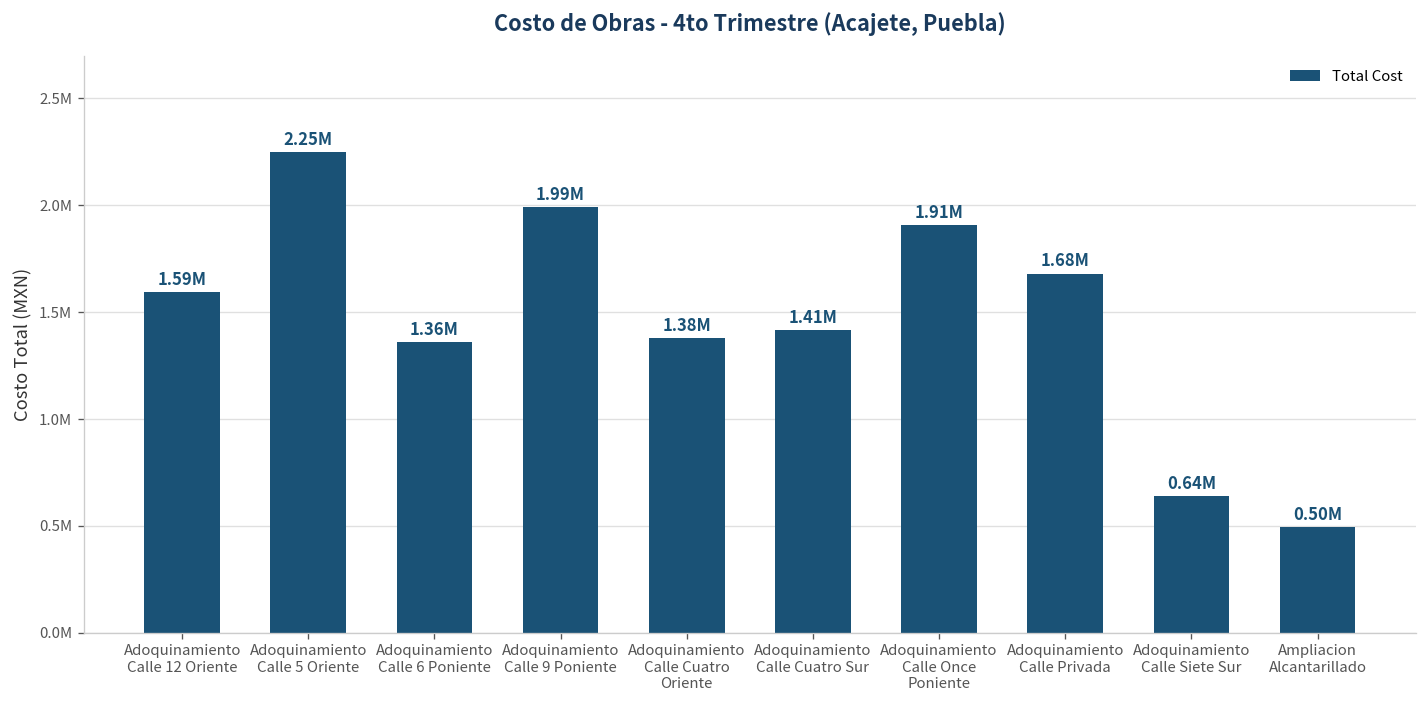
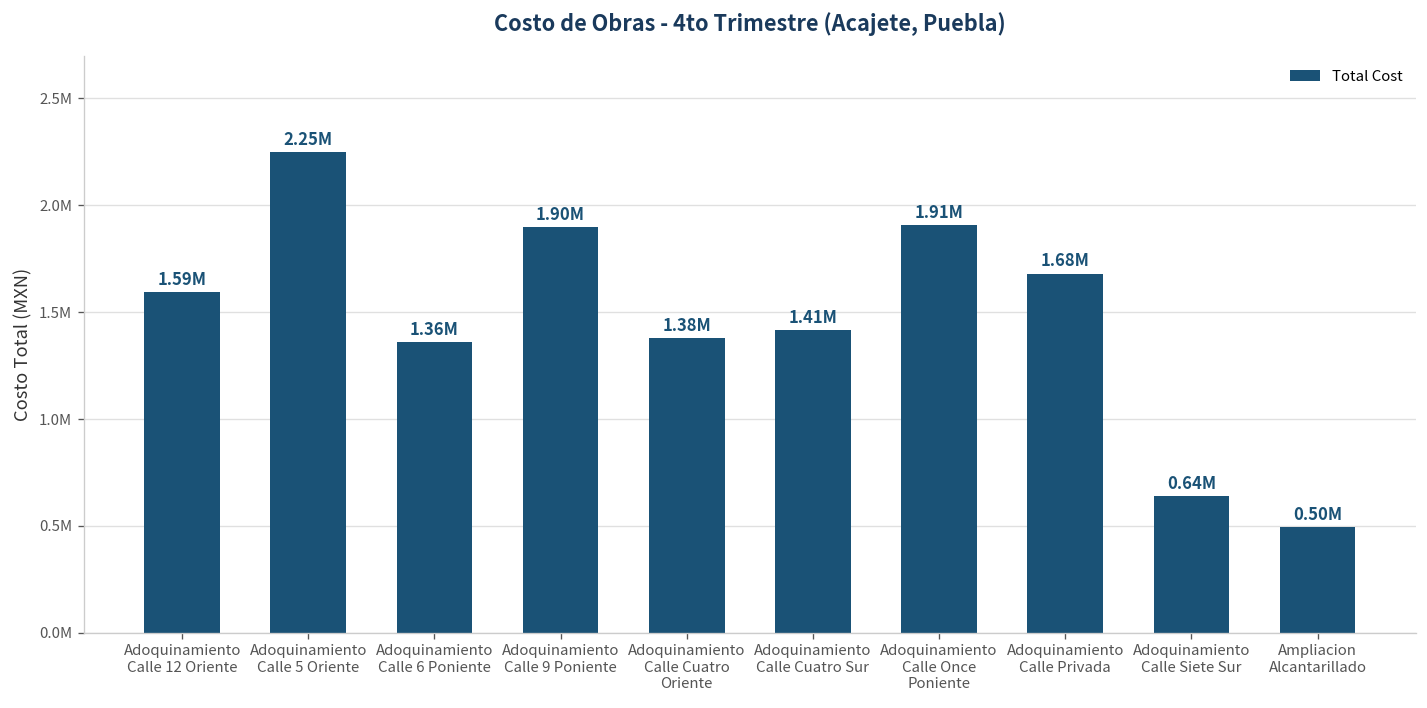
  {
    "Adoquinamiento Calle 12 Oriente": "1.59M",
    "Adoquinamiento Calle 5 Oriente": "2.25M",
    "Adoquinamiento Calle 6 Poniente": "1.36M",
-   "Adoquinamiento Calle 9 Poniente": "1.99M",
+   "Adoquinamiento Calle 9 Poniente": "1.90M",
    "Adoquinamiento Calle Cuatro Oriente": "1.38M",
    "Adoquinamiento Calle Cuatro Sur": "1.41M",
    "Adoquinamiento Calle Once Poniente": "1.91M",
    "Adoquinamiento Calle Privada": "1.68M",
    "Adoquinamiento Calle Siete Sur": "0.64M",
    "Ampliacion Alcantarillado": "0.50M"
  }
